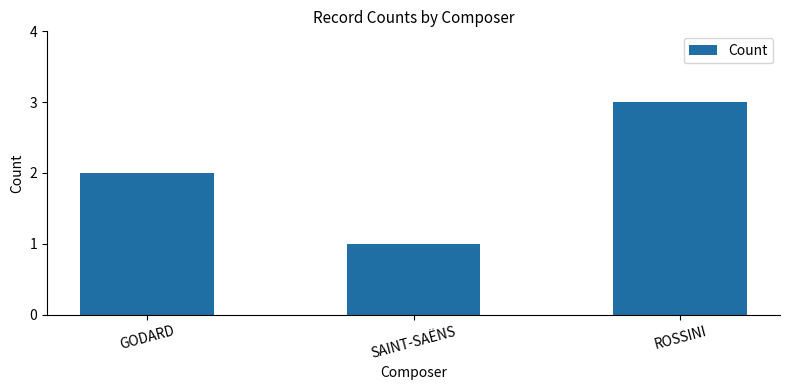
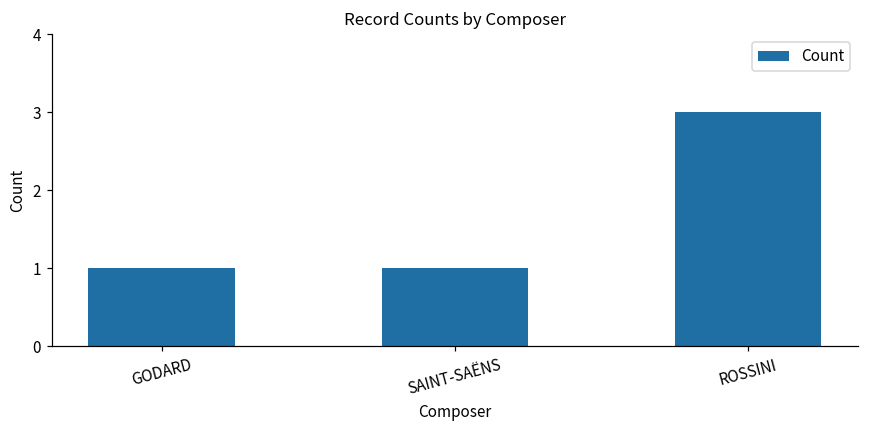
  {
-   "GODARD": 2,
+   "GODARD": 1,
    "SAINT-SAËNS": 1,
    "ROSSINI": 3
  }
